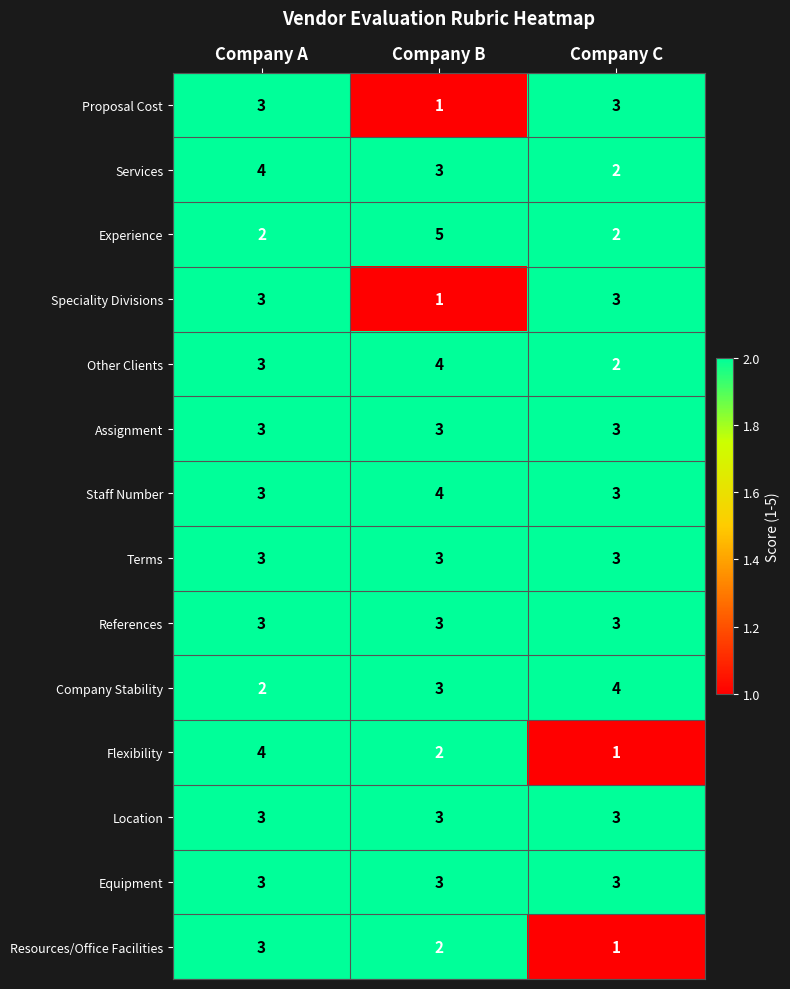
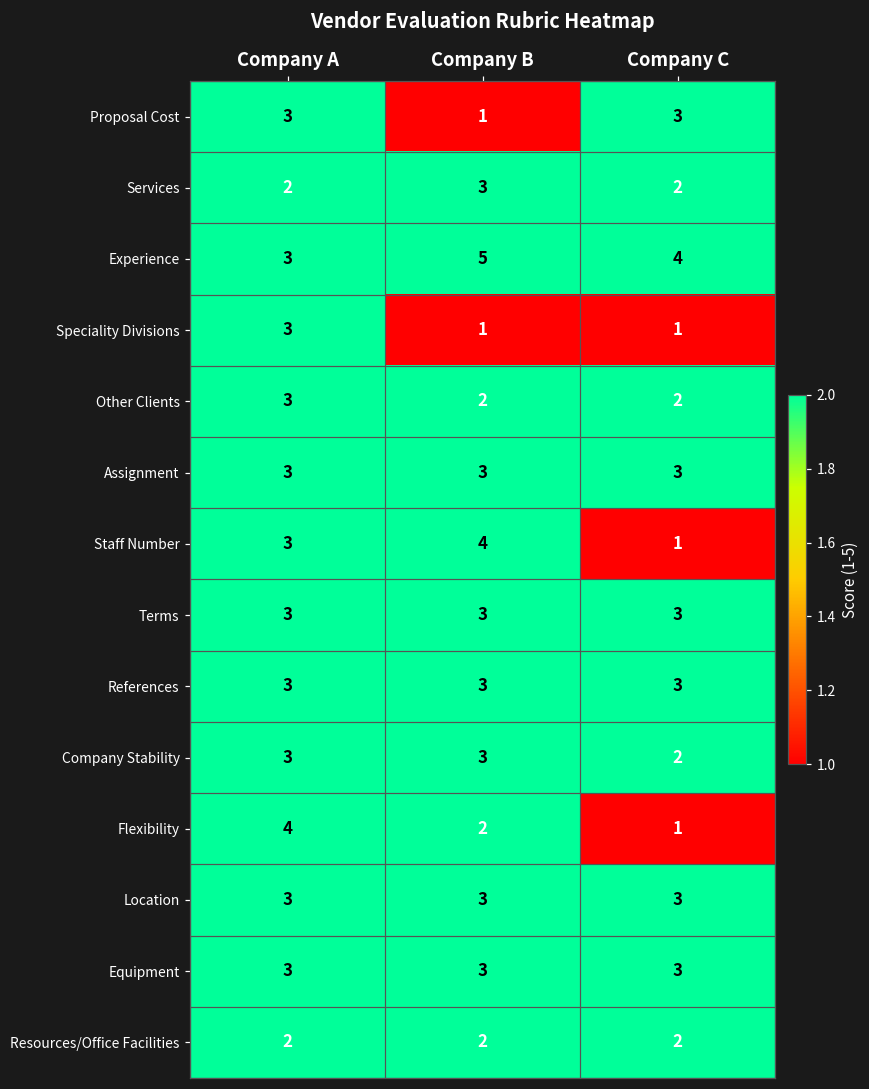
  {
    "Proposal Cost": {
      "Company A": 3,
      "Company B": 1,
      "Company C": 3
    },
    "Services": {
-     "Company A": 4,
+     "Company A": 2,
      "Company B": 3,
      "Company C": 2
    },
    "Experience": {
-     "Company A": 2,
+     "Company A": 3,
      "Company B": 5,
-     "Company C": 2
+     "Company C": 4
    },
    "Speciality Divisions": {
      "Company A": 3,
      "Company B": 1,
-     "Company C": 3
+     "Company C": 1
    },
    "Other Clients": {
      "Company A": 3,
-     "Company B": 4,
+     "Company B": 2,
      "Company C": 2
    },
    "Assignment": {
      "Company A": 3,
      "Company B": 3,
      "Company C": 3
    },
    "Staff Number": {
      "Company A": 3,
      "Company B": 4,
-     "Company C": 3
+     "Company C": 1
    },
    "Terms": {
      "Company A": 3,
      "Company B": 3,
      "Company C": 3
    },
    "References": {
      "Company A": 3,
      "Company B": 3,
      "Company C": 3
    },
    "Company Stability": {
-     "Company A": 2,
+     "Company A": 3,
      "Company B": 3,
-     "Company C": 4
+     "Company C": 2
    },
    "Flexibility": {
      "Company A": 4,
      "Company B": 2,
      "Company C": 1
    },
    "Location": {
      "Company A": 3,
      "Company B": 3,
      "Company C": 3
    },
    "Equipment": {
      "Company A": 3,
      "Company B": 3,
      "Company C": 3
    },
    "Resources/Office Facilities": {
-     "Company A": 3,
+     "Company A": 2,
      "Company B": 2,
-     "Company C": 1
+     "Company C": 2
    }
  }
